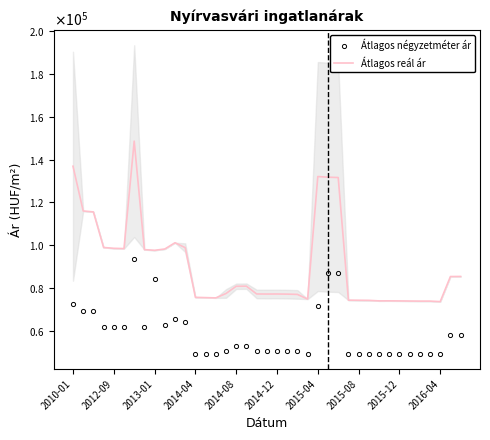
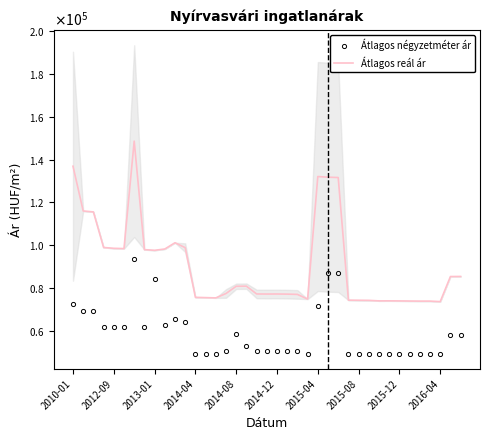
  {
    "Átlagos négyzetméter ár": {
      "2010-01": 72000,
      "2012-09": 62000,
      "2013-01": 84000,
      "2014-04": 49000,
-     "2014-08": 53000,
+     "2014-08": 58000,
      "2014-12": 51000,
      "2015-04": 72000,
      "2015-08": 49000,
      "2015-12": 49000,
      "2016-04": 49000
    }
  }
